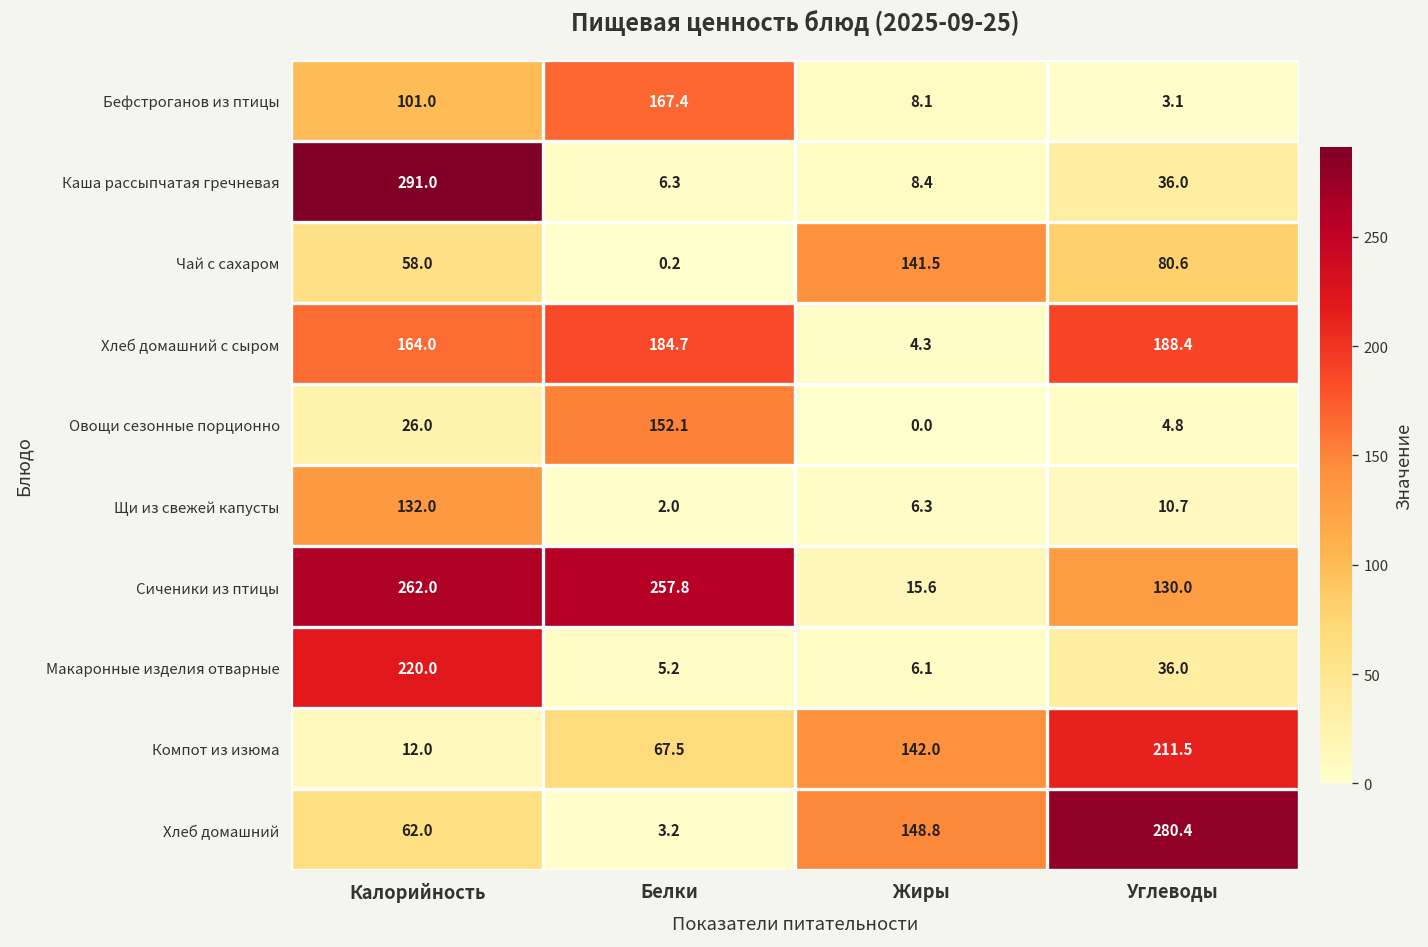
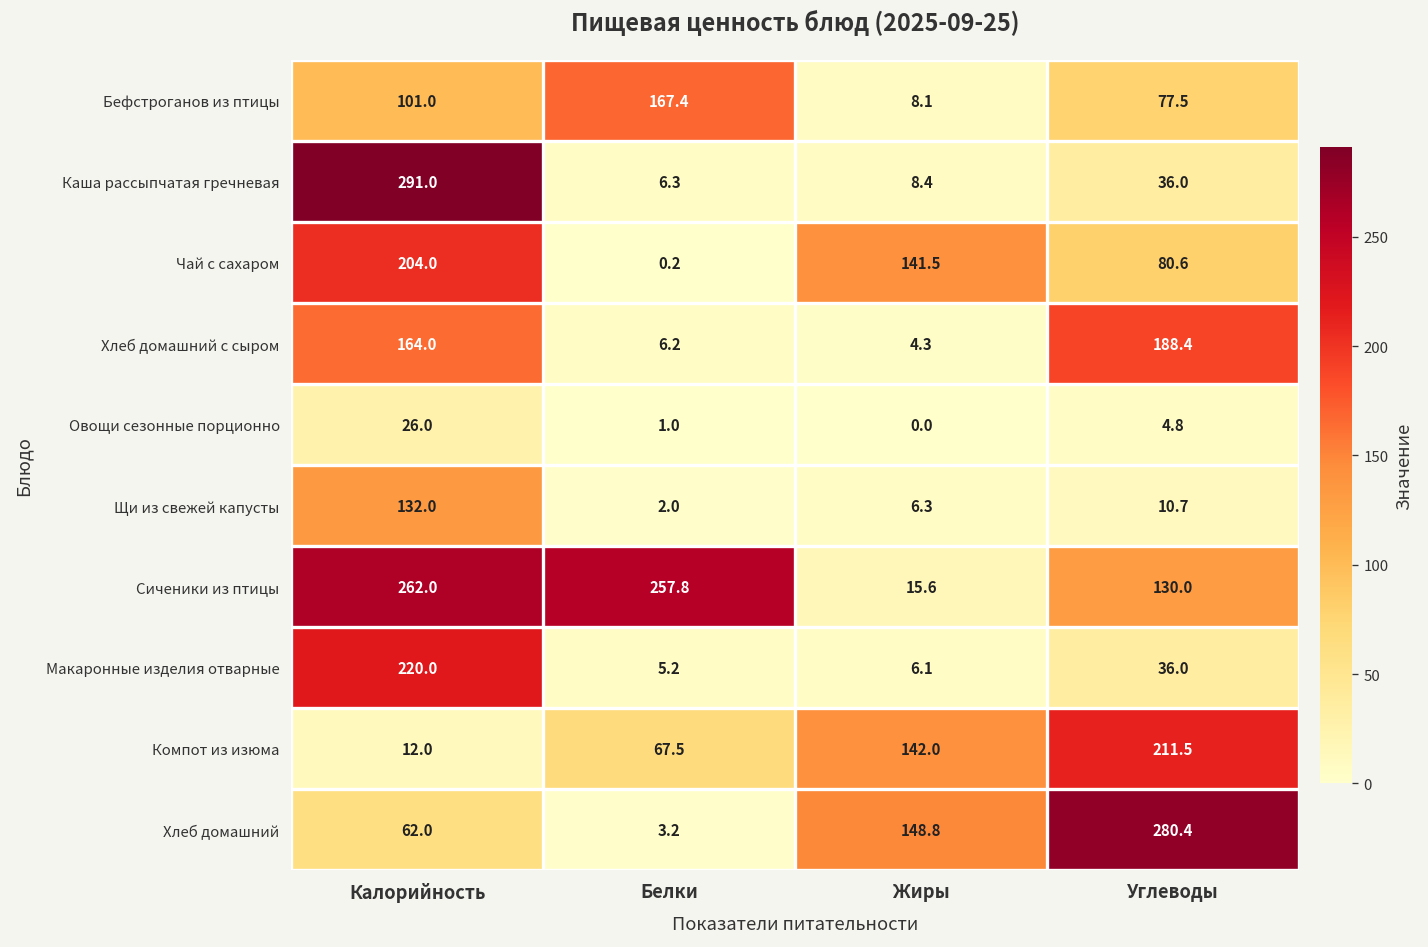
  {
    "Бефстроганов из птицы": {
      "Калорийность": 101.0,
      "Белки": 167.4,
      "Жиры": 8.1,
-     "Углеводы": 3.1
+     "Углеводы": 77.5
    },
    "Каша рассыпчатая гречневая": {
      "Калорийность": 291.0,
      "Белки": 6.3,
      "Жиры": 8.4,
      "Углеводы": 36.0
    },
    "Чай с сахаром": {
-     "Калорийность": 58.0,
+     "Калорийность": 204.0,
      "Белки": 0.2,
      "Жиры": 141.5,
      "Углеводы": 80.6
    },
    "Хлеб домашний с сыром": {
      "Калорийность": 164.0,
-     "Белки": 184.7,
+     "Белки": 6.2,
      "Жиры": 4.3,
      "Углеводы": 188.4
    },
    "Овощи сезонные порционно": {
      "Калорийность": 26.0,
-     "Белки": 152.1,
+     "Белки": 1.0,
      "Жиры": 0.0,
      "Углеводы": 4.8
    },
    "Щи из свежей капусты": {
      "Калорийность": 132.0,
      "Белки": 2.0,
      "Жиры": 6.3,
      "Углеводы": 10.7
    },
    "Сиченики из птицы": {
      "Калорийность": 262.0,
      "Белки": 257.8,
      "Жиры": 15.6,
      "Углеводы": 130.0
    },
    "Макаронные изделия отварные": {
      "Калорийность": 220.0,
      "Белки": 5.2,
      "Жиры": 6.1,
      "Углеводы": 36.0
    },
    "Компот из изюма": {
      "Калорийность": 12.0,
      "Белки": 67.5,
      "Жиры": 142.0,
      "Углеводы": 211.5
    },
    "Хлеб домашний": {
      "Калорийность": 62.0,
      "Белки": 3.2,
      "Жиры": 148.8,
      "Углеводы": 280.4
    }
  }
